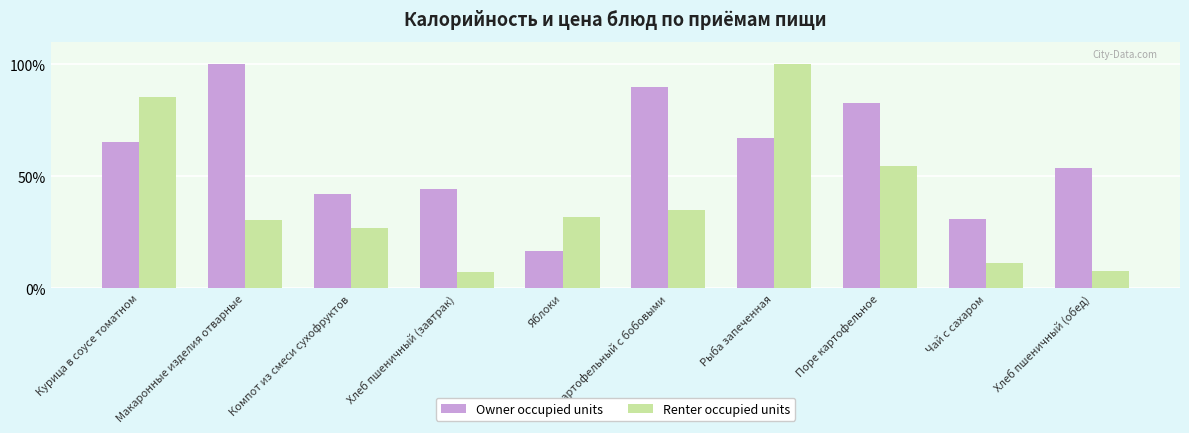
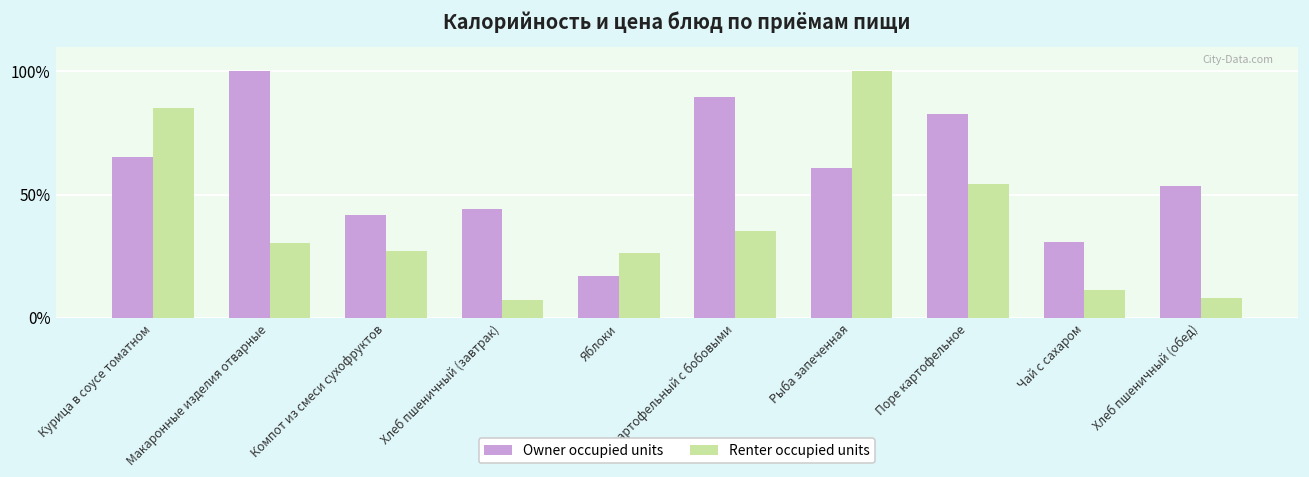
  {
    "Owner occupied units": {
      "Курица в соусе томатном": "65%",
      "Макаронные изделия отварные": "100%",
      "Компот из смеси сухофруктов": "42%",
      "Хлеб пшеничный (завтрак)": "44%",
      "Яблоки": "17%",
      "Суп картофельный с бобовыми": "90%",
-     "Рыба запеченная": "67%",
+     "Рыба запеченная": "61%",
      "Поре картофельное": "83%",
      "Чай с сахаром": "31%",
      "Хлеб пшеничный (обед)": "53%"
    },
    "Renter occupied units": {
      "Курица в соусе томатном": "85%",
      "Макаронные изделия отварные": "30%",
      "Компот из смеси сухофруктов": "27%",
      "Хлеб пшеничный (завтрак)": "7%",
-     "Яблоки": "32%",
+     "Яблоки": "26%",
      "Суп картофельный с бобовыми": "35%",
      "Рыба запеченная": "100%",
      "Поре картофельное": "54%",
      "Чай с сахаром": "11%",
      "Хлеб пшеничный (обед)": "8%"
    }
  }
